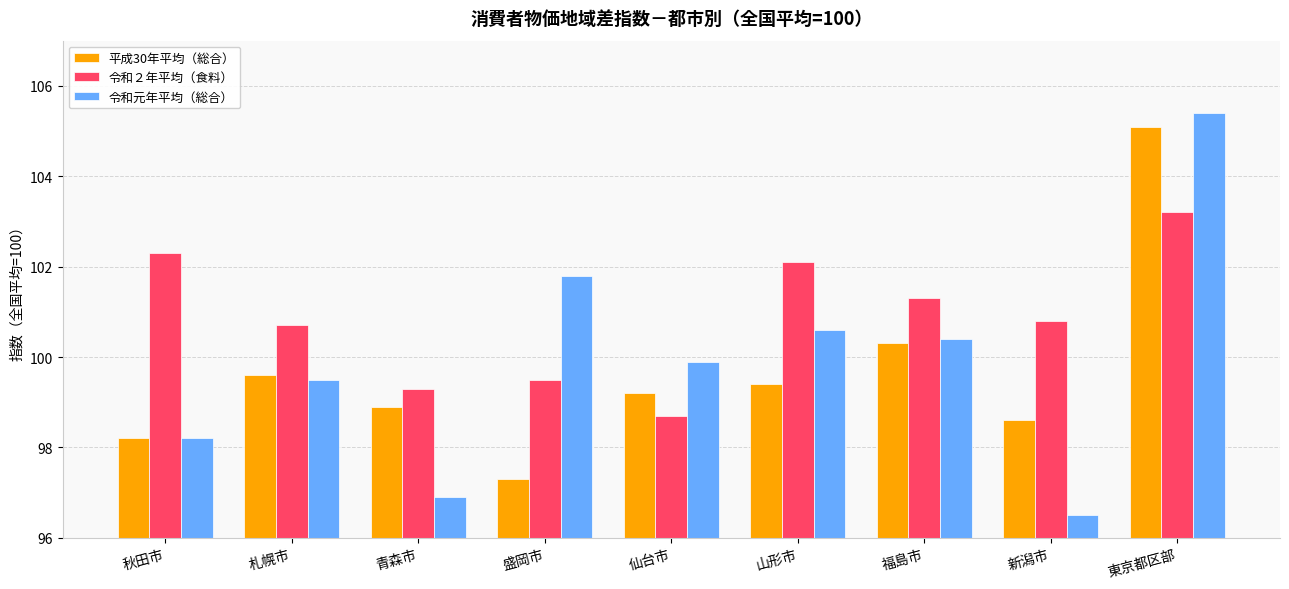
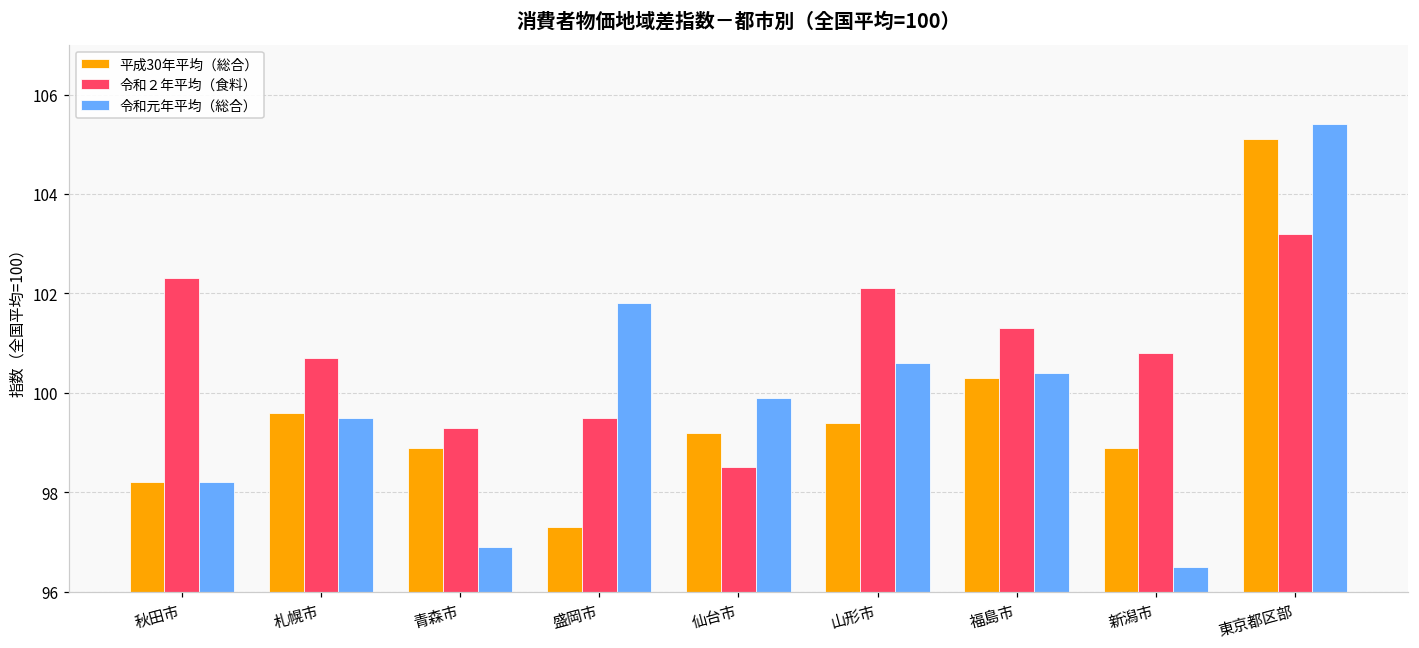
  {
    "平成30年平均（総合）": {
      "秋田市": 98.2,
      "札幌市": 99.6,
      "青森市": 98.9,
      "盛岡市": 97.3,
      "仙台市": 99.2,
      "山形市": 99.4,
      "福島市": 100.3,
-     "新潟市": 98.6,
+     "新潟市": 98.9,
      "東京都区部": 105.1
    },
    "令和２年平均（食料）": {
      "秋田市": 102.3,
      "札幌市": 100.7,
      "青森市": 99.3,
      "盛岡市": 99.5,
-     "仙台市": 98.7,
+     "仙台市": 98.5,
      "山形市": 102.1,
      "福島市": 101.3,
      "新潟市": 100.8,
      "東京都区部": 103.2
    },
    "令和元年平均（総合）": {
      "秋田市": 98.2,
      "札幌市": 99.5,
      "青森市": 96.9,
      "盛岡市": 101.8,
      "仙台市": 99.9,
      "山形市": 100.6,
      "福島市": 100.4,
      "新潟市": 96.5,
      "東京都区部": 105.4
    }
  }
